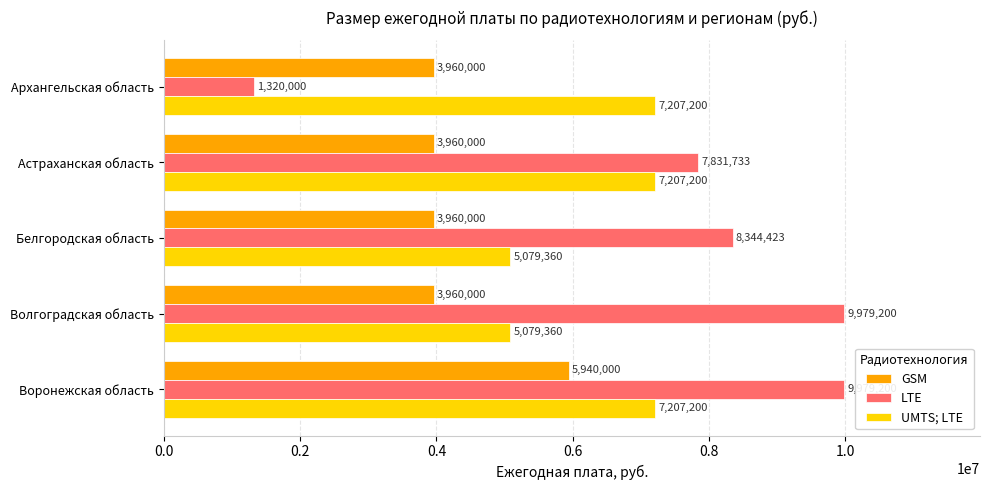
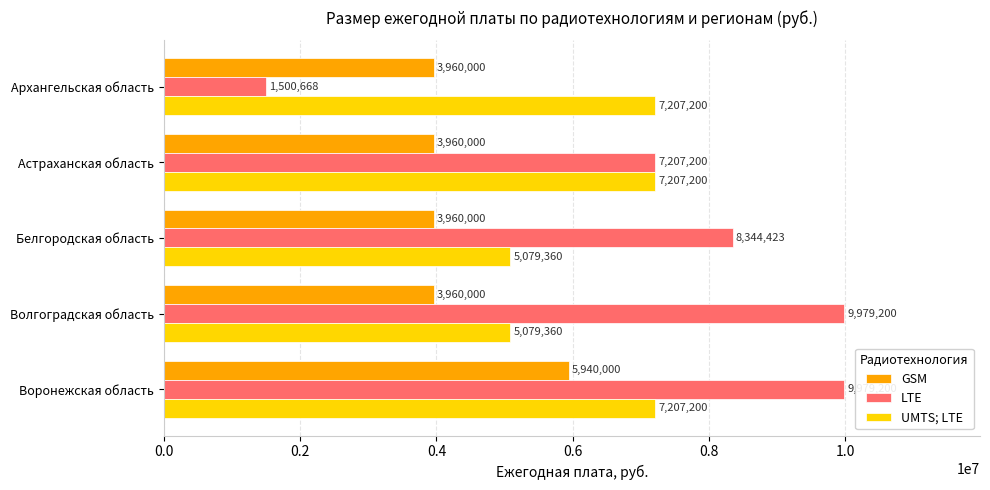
  {
    "LTE": {
-     "Архангельская область": "1,320,000",
-     "Астраханская область": "7,831,733",
+     "Архангельская область": "1,500,668",
+     "Астраханская область": "7,207,200",
      "Белгородская область": "8,344,423",
      "Волгоградская область": "9,979,200"
    }
  }
